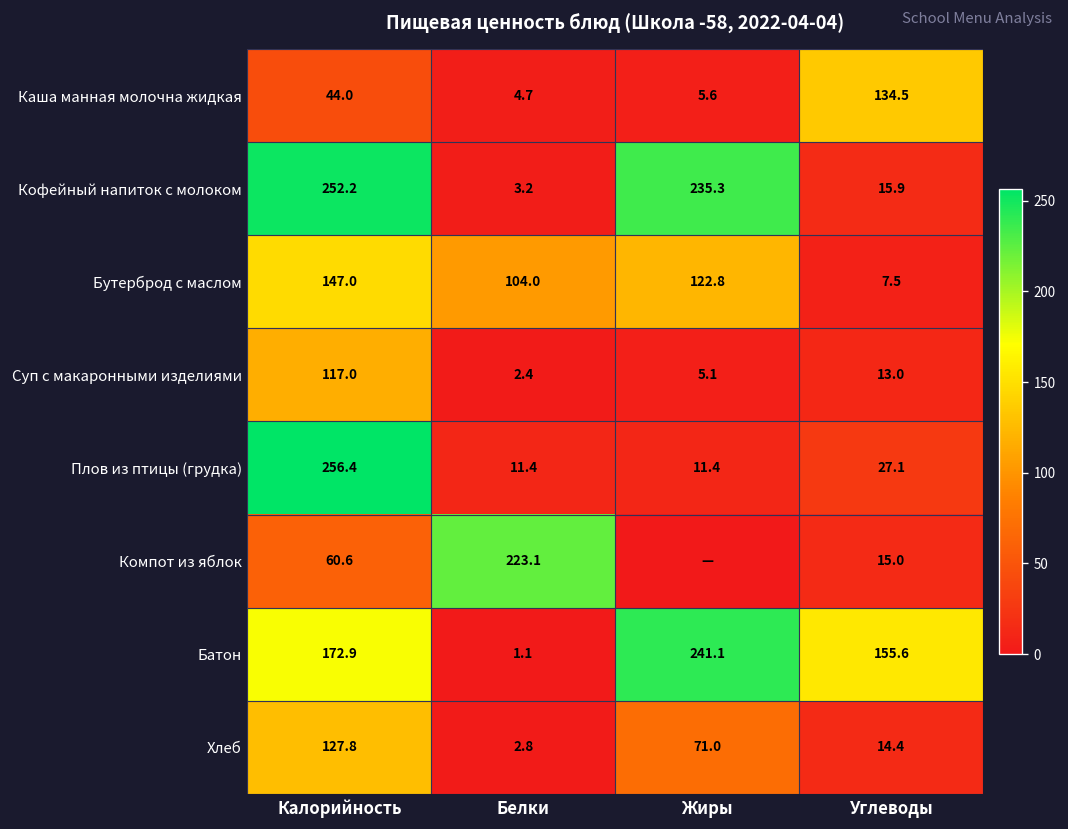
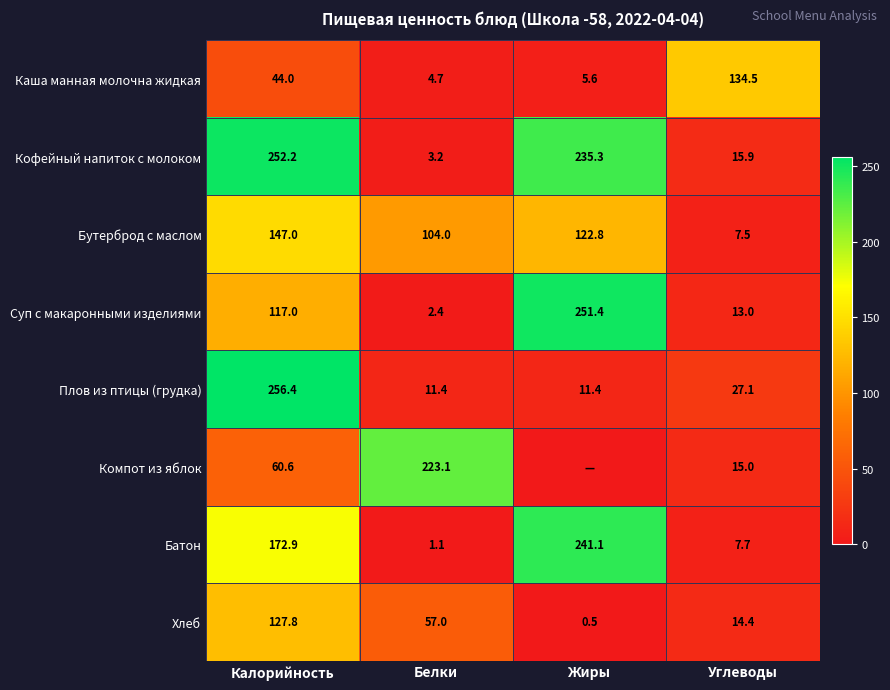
  {
    "Каша манная молочна жидкая": {
      "Калорийность": 44.0,
      "Белки": 4.7,
      "Жиры": 5.6,
      "Углеводы": 134.5
    },
    "Кофейный напиток с молоком": {
      "Калорийность": 252.2,
      "Белки": 3.2,
      "Жиры": 235.3,
      "Углеводы": 15.9
    },
    "Бутерброд с маслом": {
      "Калорийность": 147.0,
      "Белки": 104.0,
      "Жиры": 122.8,
      "Углеводы": 7.5
    },
    "Суп с макаронными изделиями": {
      "Калорийность": 117.0,
      "Белки": 2.4,
-     "Жиры": 5.1,
+     "Жиры": 251.4,
      "Углеводы": 13.0
    },
    "Плов из птицы (грудка)": {
      "Калорийность": 256.4,
      "Белки": 11.4,
      "Жиры": 11.4,
      "Углеводы": 27.1
    },
    "Компот из яблок": {
      "Калорийность": 60.6,
      "Белки": 223.1,
      "Углеводы": 15.0
    },
    "Батон": {
      "Калорийность": 172.9,
      "Белки": 1.1,
      "Жиры": 241.1,
-     "Углеводы": 155.6
+     "Углеводы": 7.7
    },
    "Хлеб": {
      "Калорийность": 127.8,
-     "Белки": 2.8,
-     "Жиры": 71.0,
+     "Белки": 57.0,
+     "Жиры": 0.5,
      "Углеводы": 14.4
    }
  }
